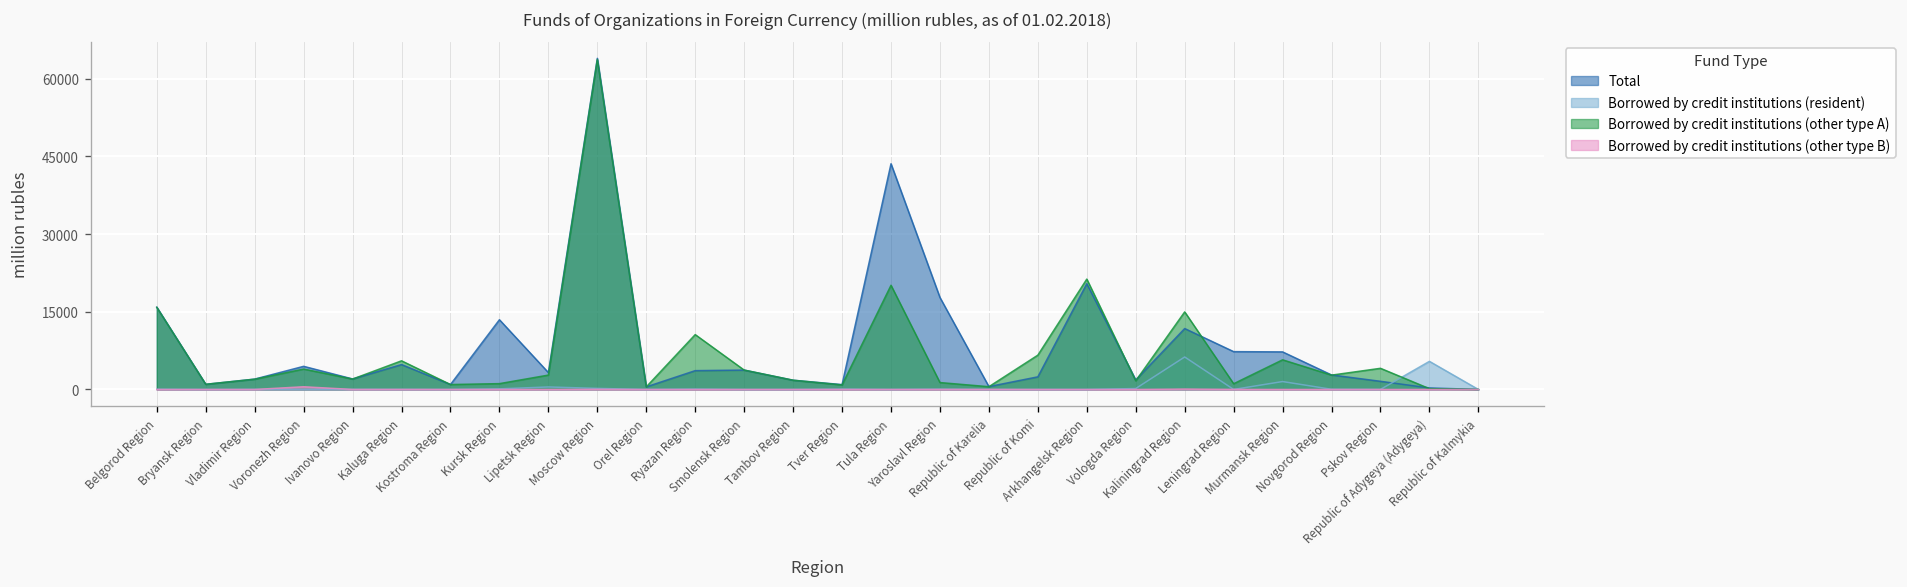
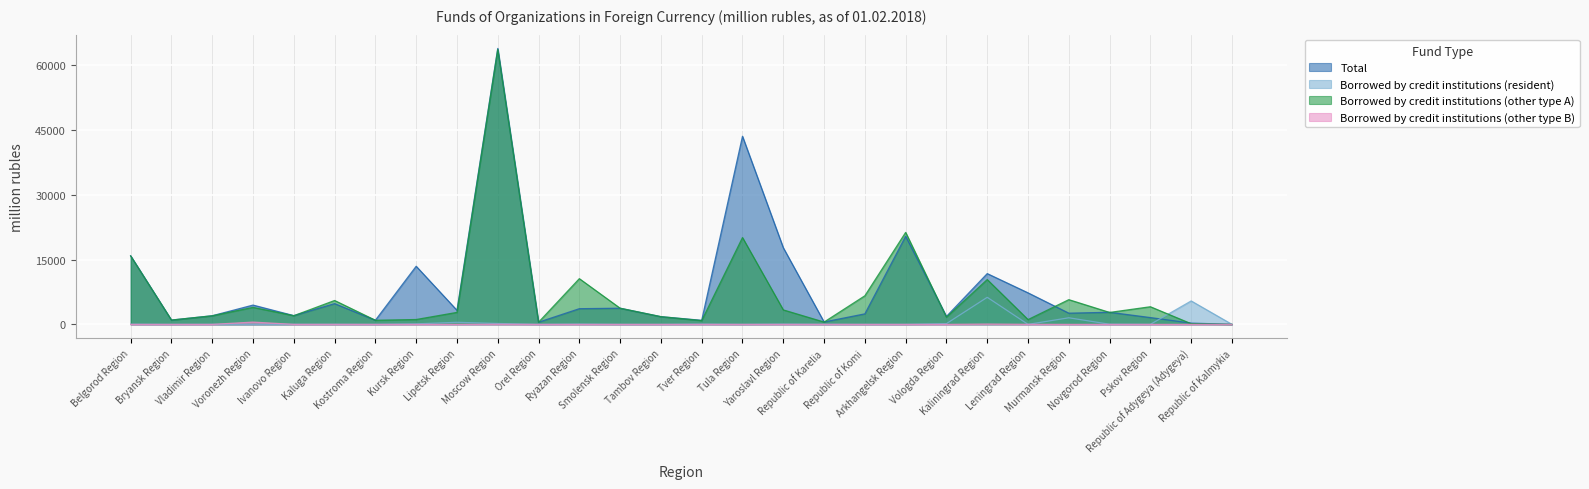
  {
    "Total": {
      "Kaluga Region": 5000,
      "Kursk Region": 13000,
      "Ryazan Region": 4000,
      "Tula Region": 44000,
      "Yaroslavl Region": 18000,
      "Republic of Komi": 2000,
      "Arkhangelsk Region": 20000,
      "Kaliningrad Region": 12000,
      "Leningrad Region": 7000,
-     "Murmansk Region": 7000,
+     "Murmansk Region": 3000,
      "Pskov Region": 2000
    },
    "Borrowed by credit institutions (resident)": {
      "Kaliningrad Region": 6000,
      "Murmansk Region": 2000,
      "Republic of Adygeya (Adygeya)": 5000
    },
    "Borrowed by credit institutions (other type A)": {
      "Kaluga Region": 6000,
      "Kursk Region": 1000,
      "Ryazan Region": 11000,
      "Tula Region": 20000,
-     "Yaroslavl Region": 1000,
+     "Yaroslavl Region": 3000,
      "Republic of Komi": 7000,
      "Arkhangelsk Region": 21000,
-     "Kaliningrad Region": 15000,
+     "Kaliningrad Region": 10000,
      "Leningrad Region": 1000,
      "Murmansk Region": 6000,
      "Pskov Region": 4000
    },
    "Borrowed by credit institutions (other type B)": {
      "Kaliningrad Region": 0,
      "Murmansk Region": 0
    }
  }
